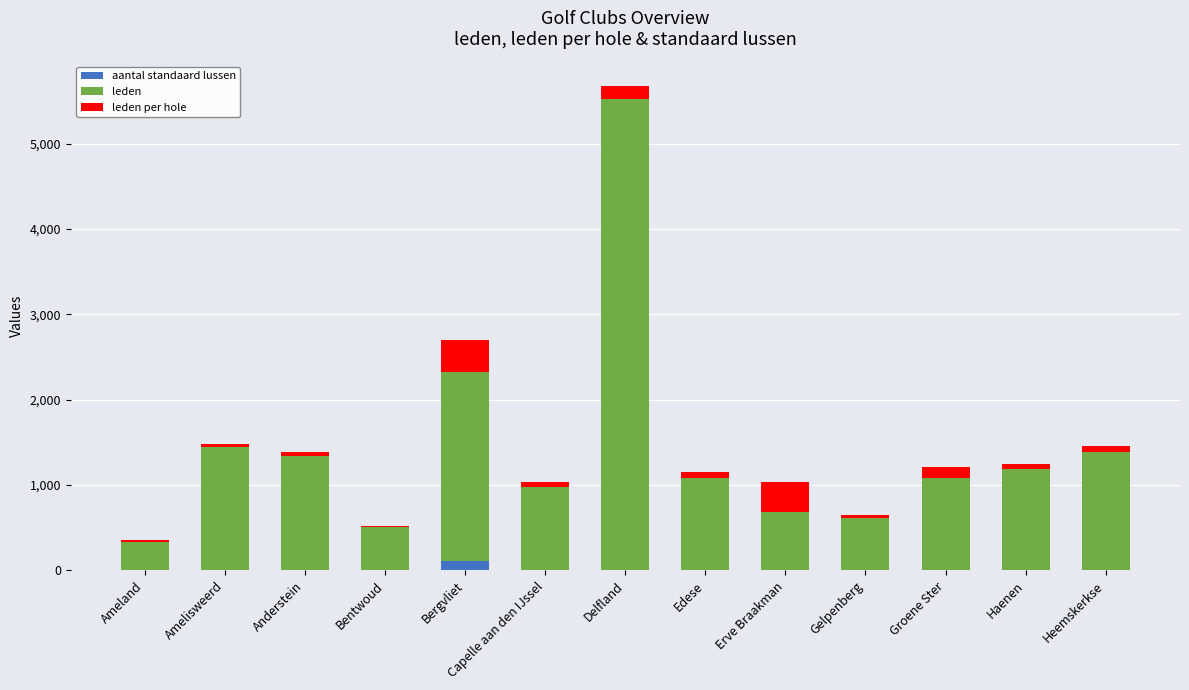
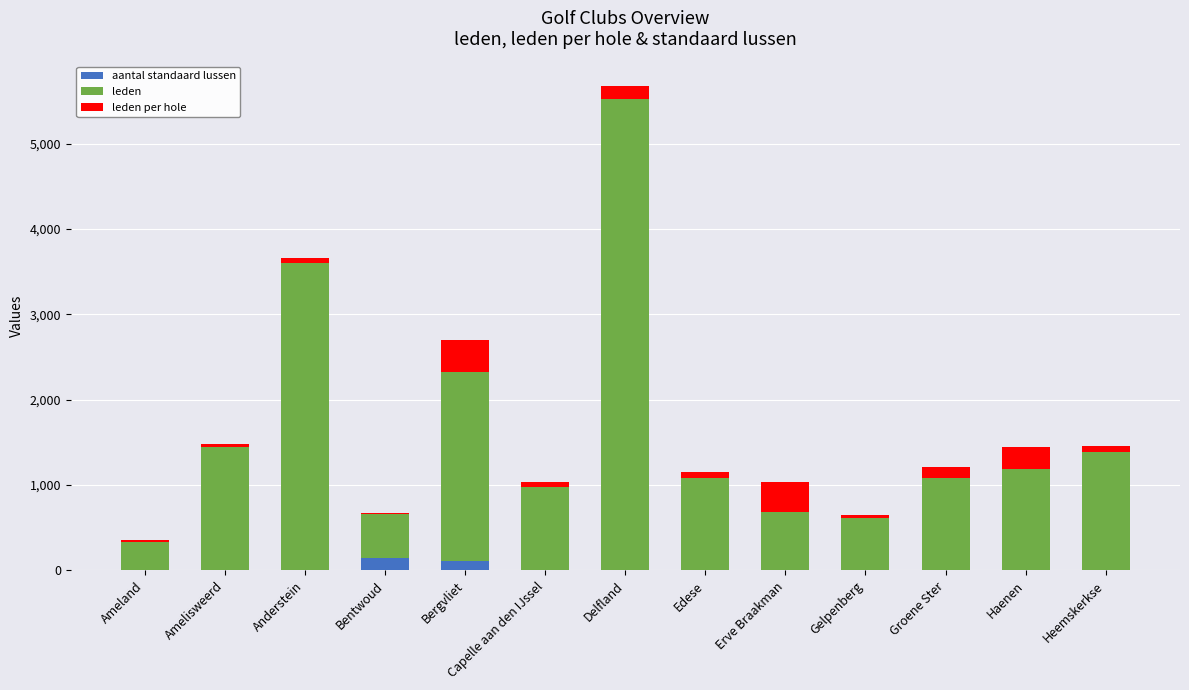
  {
    "aantal standaard lussen": {
-     "Bentwoud": "0",
+     "Bentwoud": "100",
      "Bergvliet": "100"
    },
    "leden": {
      "Ameland": "300",
      "Amelisweerd": "1,400",
-     "Anderstein": "1,300",
+     "Anderstein": "3,600",
      "Bentwoud": "500",
      "Bergvliet": "2,200",
      "Capelle aan den IJssel": "1,000",
      "Delfland": "5,500",
      "Edese": "1,100",
      "Erve Braakman": "700",
      "Gelpenberg": "600",
      "Groene Ster": "1,100",
      "Haenen": "1,200",
      "Heemskerkse": "1,400"
    },
    "leden per hole": {
      "Amelisweerd": "0",
      "Anderstein": "0",
      "Bergvliet": "400",
      "Capelle aan den IJssel": "100",
      "Delfland": "200",
      "Edese": "100",
      "Erve Braakman": "300",
      "Gelpenberg": "0",
      "Groene Ster": "100",
-     "Haenen": "100",
+     "Haenen": "300",
      "Heemskerkse": "100"
    }
  }
